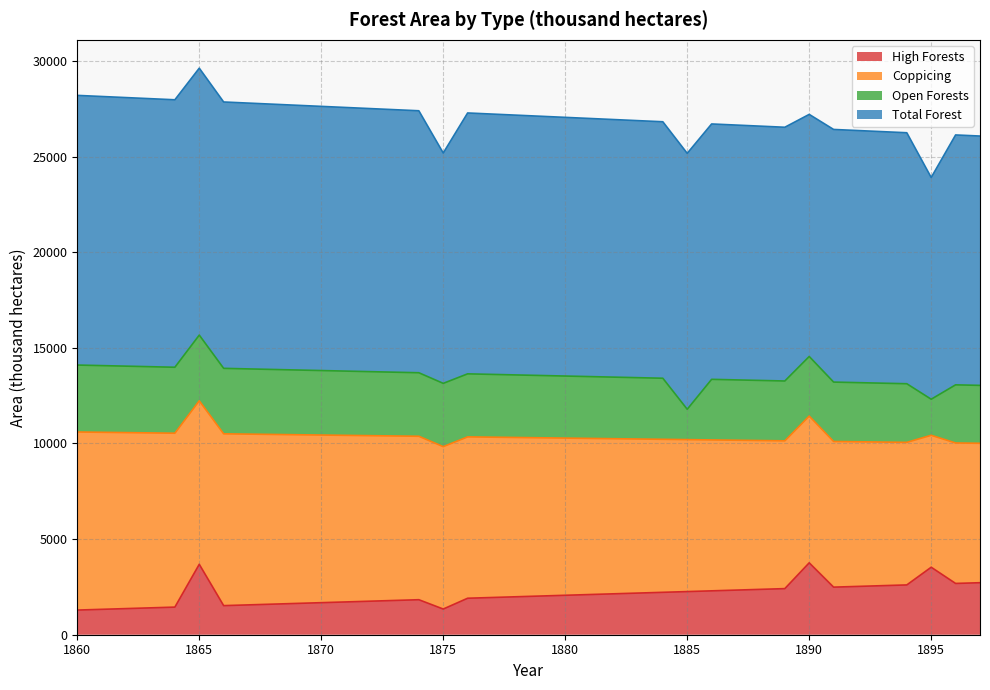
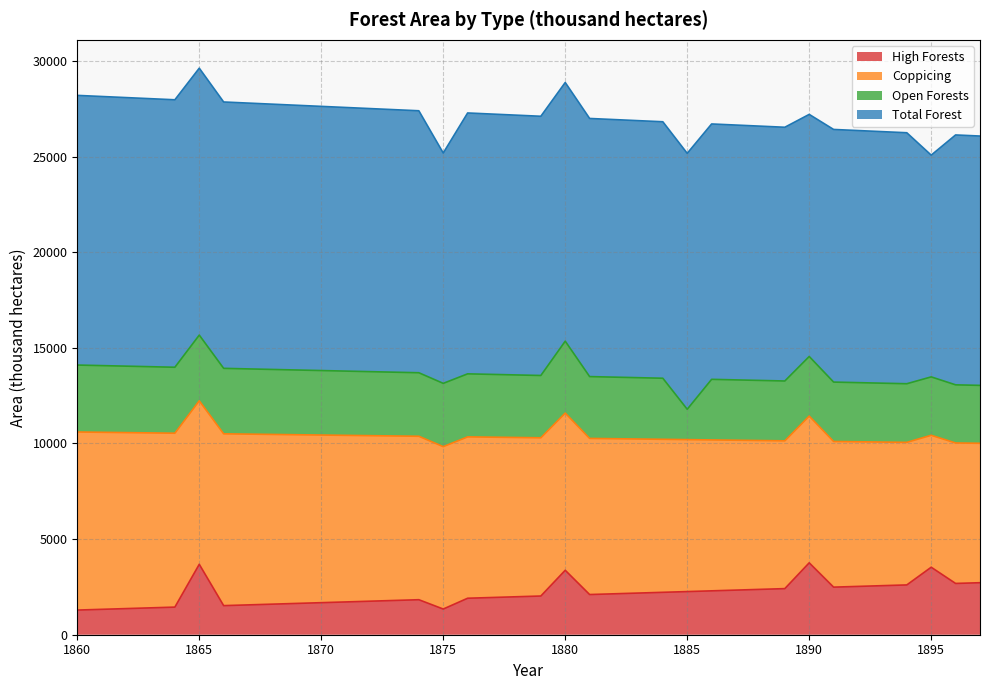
  {
    "High Forests": {
      "1860": 1300,
      "1865": 3700,
      "1870": 1700,
      "1875": 1300,
-     "1880": 2100,
+     "1880": 3400,
      "1885": 2300,
      "1890": 3800,
      "1895": 3500
    },
    "Coppicing": {
      "1860": 9300,
      "1865": 8500,
      "1870": 8800,
      "1875": 8500,
      "1880": 8200,
      "1885": 7900,
      "1890": 7700,
      "1895": 6900
    },
    "Open Forests": {
      "1860": 3500,
      "1865": 3400,
      "1870": 3400,
      "1875": 3300,
-     "1880": 3200,
+     "1880": 3800,
      "1885": 1600,
      "1890": 3100,
-     "1895": 1900
+     "1895": 3100
    },
    "Total Forest": {
      "1860": 14100,
      "1865": 14000,
      "1870": 13800,
      "1875": 12000,
      "1880": 13500,
      "1885": 13400,
      "1890": 12700,
      "1895": 11600
    }
  }
